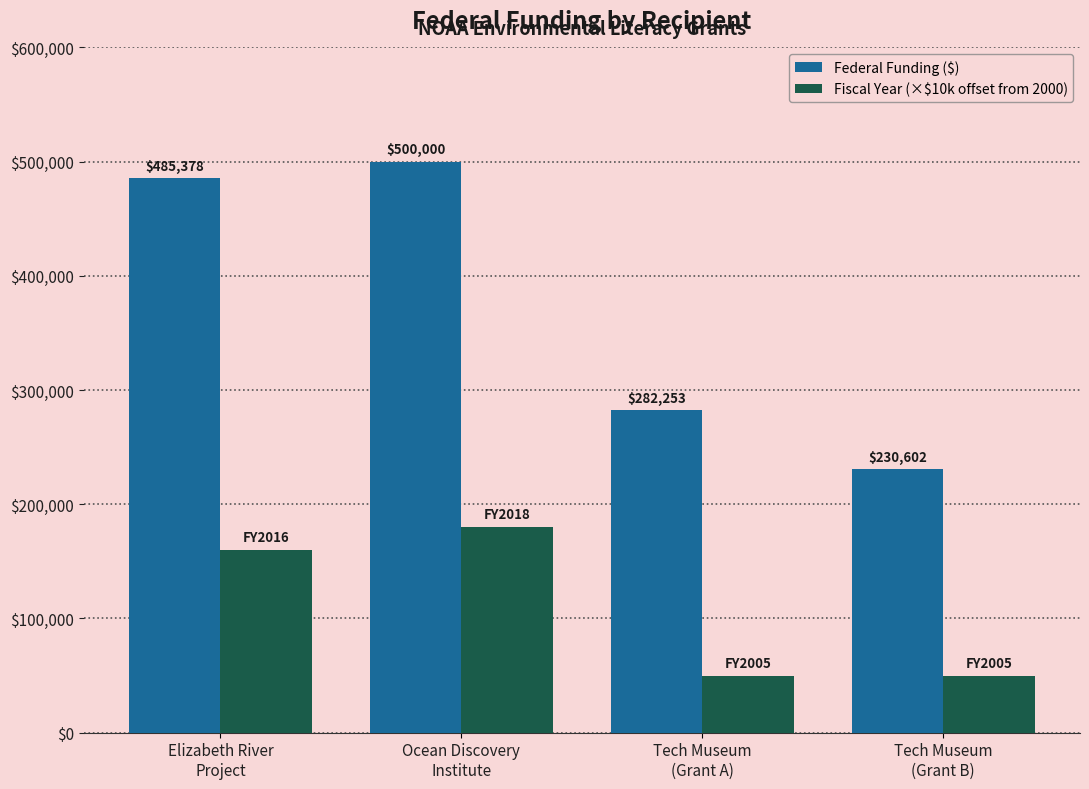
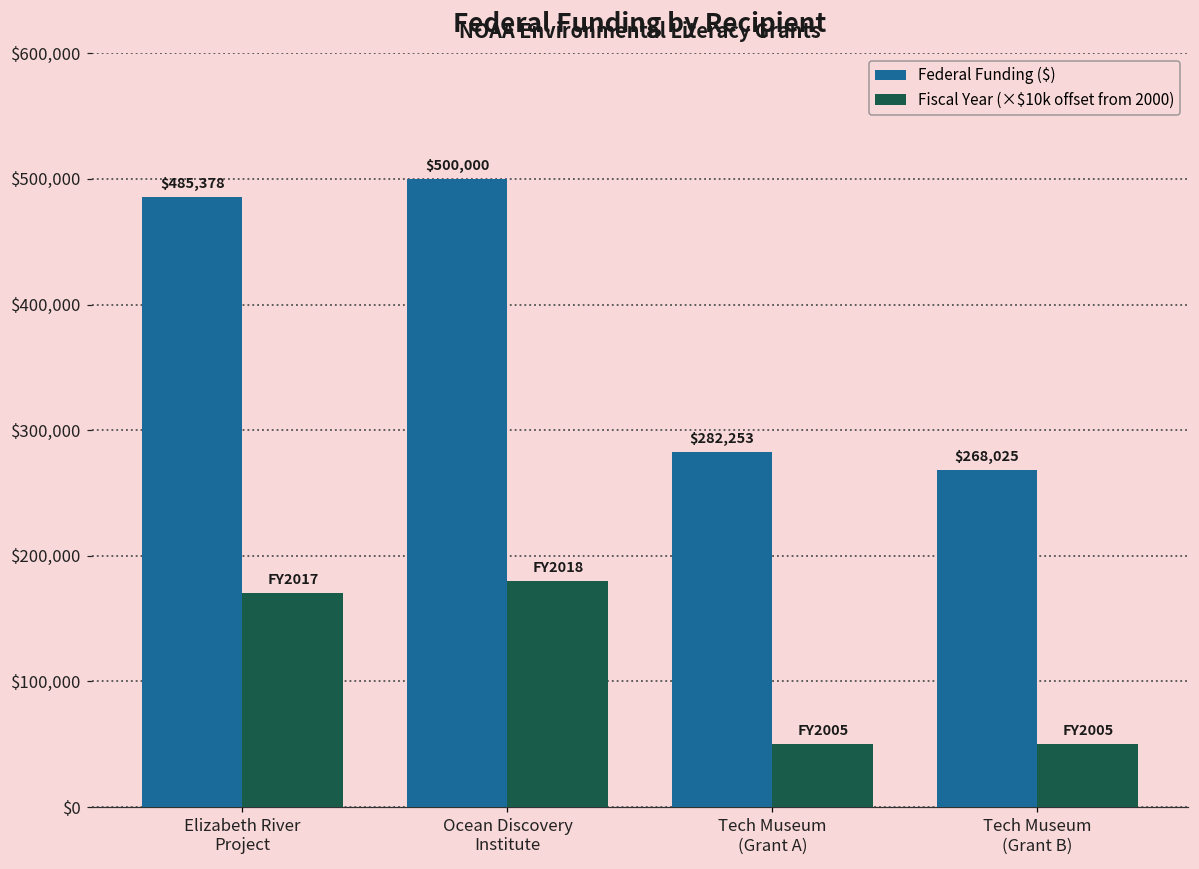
  {
    "Federal Funding ($)": {
      "Elizabeth River Project": "$485,378",
      "Ocean Discovery Institute": "$500,000",
      "Tech Museum (Grant A)": "$282,253",
-     "Tech Museum (Grant B)": "$230,602"
+     "Tech Museum (Grant B)": "$268,025"
    },
    "Fiscal Year (×$10k offset from 2000)": {
-     "Elizabeth River Project": "2016"
+     "Elizabeth River Project": "2017"
    }
  }
